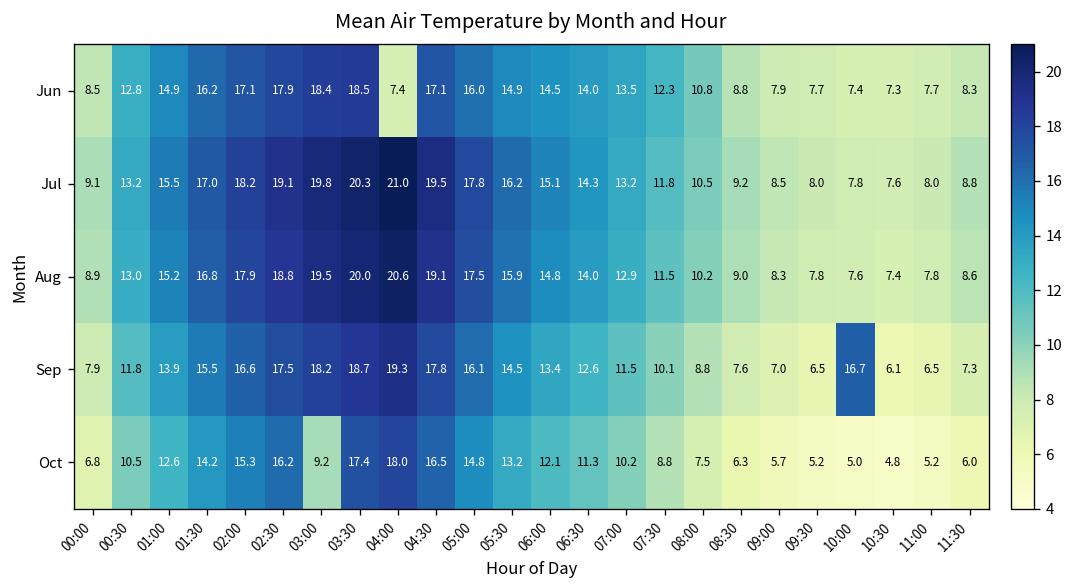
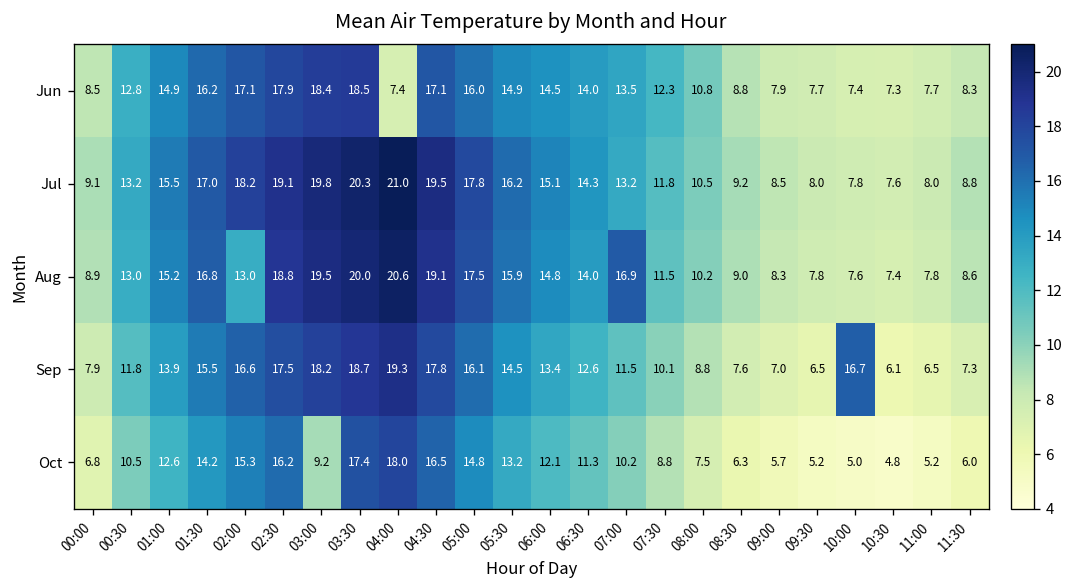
  {
    "Jun": {
      "00:00": 8.5,
      "00:30": 12.8,
      "01:00": 14.9,
      "01:30": 16.2,
      "02:00": 17.1,
      "02:30": 17.9,
      "03:00": 18.4,
      "03:30": 18.5,
      "04:00": 7.4,
      "04:30": 17.1,
      "05:00": 16.0,
      "05:30": 14.9,
      "06:00": 14.5,
      "06:30": 14.0,
      "07:00": 13.5,
      "07:30": 12.3,
      "08:00": 10.8,
      "08:30": 8.8,
      "09:00": 7.9,
      "09:30": 7.7,
      "10:00": 7.4,
      "10:30": 7.3,
      "11:00": 7.7,
      "11:30": 8.3
    },
    "Jul": {
      "00:00": 9.1,
      "00:30": 13.2,
      "01:00": 15.5,
      "01:30": 17.0,
      "02:00": 18.2,
      "02:30": 19.1,
      "03:00": 19.8,
      "03:30": 20.3,
      "04:00": 21.0,
      "04:30": 19.5,
      "05:00": 17.8,
      "05:30": 16.2,
      "06:00": 15.1,
      "06:30": 14.3,
      "07:00": 13.2,
      "07:30": 11.8,
      "08:00": 10.5,
      "08:30": 9.2,
      "09:00": 8.5,
      "09:30": 8.0,
      "10:00": 7.8,
      "10:30": 7.6,
      "11:00": 8.0,
      "11:30": 8.8
    },
    "Aug": {
      "00:00": 8.9,
      "00:30": 13.0,
      "01:00": 15.2,
      "01:30": 16.8,
-     "02:00": 17.9,
+     "02:00": 13.0,
      "02:30": 18.8,
      "03:00": 19.5,
      "03:30": 20.0,
      "04:00": 20.6,
      "04:30": 19.1,
      "05:00": 17.5,
      "05:30": 15.9,
      "06:00": 14.8,
      "06:30": 14.0,
-     "07:00": 12.9,
+     "07:00": 16.9,
      "07:30": 11.5,
      "08:00": 10.2,
      "08:30": 9.0,
      "09:00": 8.3,
      "09:30": 7.8,
      "10:00": 7.6,
      "10:30": 7.4,
      "11:00": 7.8,
      "11:30": 8.6
    },
    "Sep": {
      "00:00": 7.9,
      "00:30": 11.8,
      "01:00": 13.9,
      "01:30": 15.5,
      "02:00": 16.6,
      "02:30": 17.5,
      "03:00": 18.2,
      "03:30": 18.7,
      "04:00": 19.3,
      "04:30": 17.8,
      "05:00": 16.1,
      "05:30": 14.5,
      "06:00": 13.4,
      "06:30": 12.6,
      "07:00": 11.5,
      "07:30": 10.1,
      "08:00": 8.8,
      "08:30": 7.6,
      "09:00": 7.0,
      "09:30": 6.5,
      "10:00": 16.7,
      "10:30": 6.1,
      "11:00": 6.5,
      "11:30": 7.3
    },
    "Oct": {
      "00:00": 6.8,
      "00:30": 10.5,
      "01:00": 12.6,
      "01:30": 14.2,
      "02:00": 15.3,
      "02:30": 16.2,
      "03:00": 9.2,
      "03:30": 17.4,
      "04:00": 18.0,
      "04:30": 16.5,
      "05:00": 14.8,
      "05:30": 13.2,
      "06:00": 12.1,
      "06:30": 11.3,
      "07:00": 10.2,
      "07:30": 8.8,
      "08:00": 7.5,
      "08:30": 6.3,
      "09:00": 5.7,
      "09:30": 5.2,
      "10:00": 5.0,
      "10:30": 4.8,
      "11:00": 5.2,
      "11:30": 6.0
    }
  }
